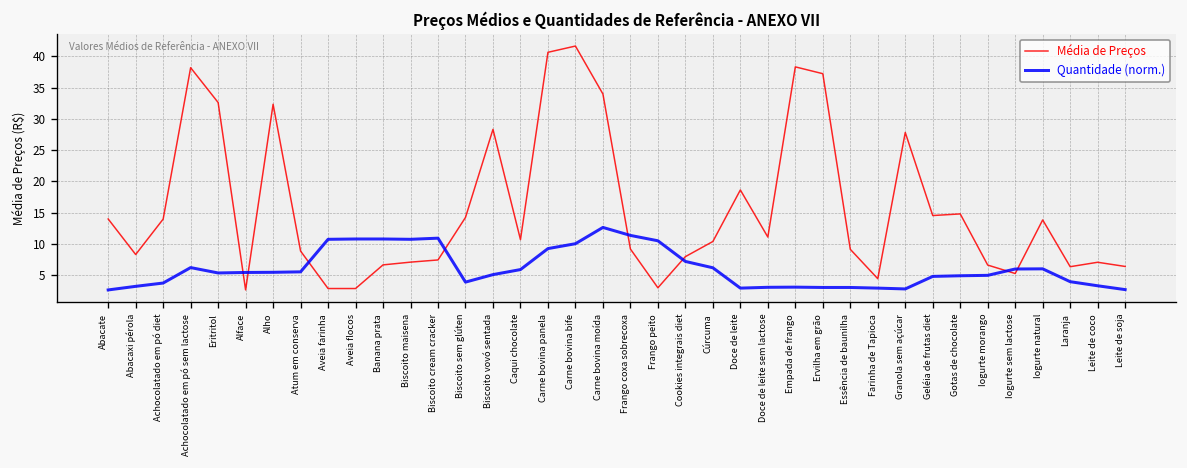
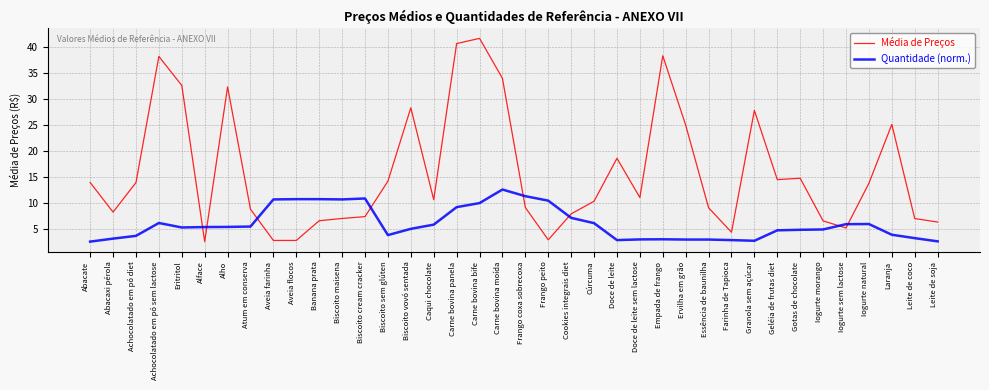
  {
    "Média de Preços": {
      "Abacate": 14,
      "Abacaxi pérola": 8,
      "Achocolatado em pó diet": 14,
      "Achocolatado em pó sem lactose": 38,
      "Eritritol": 33,
      "Alface": 3,
      "Alho": 32,
      "Atum em conserva": 9,
      "Aveia farinha": 3,
      "Aveia flocos": 3,
      "Banana prata": 7,
      "Biscoito maisena": 7,
      "Biscoito cream cracker": 7,
      "Biscoito sem glúten": 14,
      "Biscoito vovó sentada": 28,
      "Caqui chocolate": 11,
      "Carne bovina panela": 41,
      "Carne bovina bife": 42,
      "Carne bovina moída": 34,
      "Frango coxa sobrecoxa": 9,
      "Frango peito": 3,
      "Cookies integrais diet": 8,
      "Cúrcuma": 10,
      "Doce de leite": 19,
      "Doce de leite sem lactose": 11,
      "Empada de frango": 38,
-     "Ervilha em grão": 37,
+     "Ervilha em grão": 25,
      "Essência de baunilha": 9,
      "Farinha de Tapioca": 4,
      "Granola sem açúcar": 28,
      "Geléia de frutas diet": 15,
      "Gotas de chocolate": 15,
      "Iogurte morango": 7,
      "Iogurte sem lactose": 5,
      "Iogurte natural": 14,
-     "Laranja": 6,
+     "Laranja": 25,
      "Leite de coco": 7,
      "Leite de soja": 6
    },
    "Quantidade (norm.)": {
      "Abacate": 3,
      "Abacaxi pérola": 3,
      "Achocolatado em pó diet": 4,
      "Achocolatado em pó sem lactose": 6,
      "Eritritol": 5,
      "Alface": 5,
      "Alho": 5,
      "Atum em conserva": 6,
      "Aveia farinha": 11,
      "Aveia flocos": 11,
      "Banana prata": 11,
      "Biscoito maisena": 11,
      "Biscoito cream cracker": 11,
      "Biscoito sem glúten": 4,
      "Biscoito vovó sentada": 5,
      "Caqui chocolate": 6,
      "Carne bovina panela": 9,
      "Carne bovina bife": 10,
      "Carne bovina moída": 13,
      "Frango coxa sobrecoxa": 11,
      "Frango peito": 10,
      "Cookies integrais diet": 7,
      "Cúrcuma": 6,
      "Doce de leite": 3,
      "Doce de leite sem lactose": 3,
      "Empada de frango": 3,
      "Ervilha em grão": 3,
      "Essência de baunilha": 3,
      "Farinha de Tapioca": 3,
      "Granola sem açúcar": 3,
      "Geléia de frutas diet": 5,
      "Gotas de chocolate": 5,
      "Iogurte morango": 5,
      "Iogurte sem lactose": 6,
      "Iogurte natural": 6,
      "Laranja": 4,
      "Leite de coco": 3,
      "Leite de soja": 3
    }
  }
